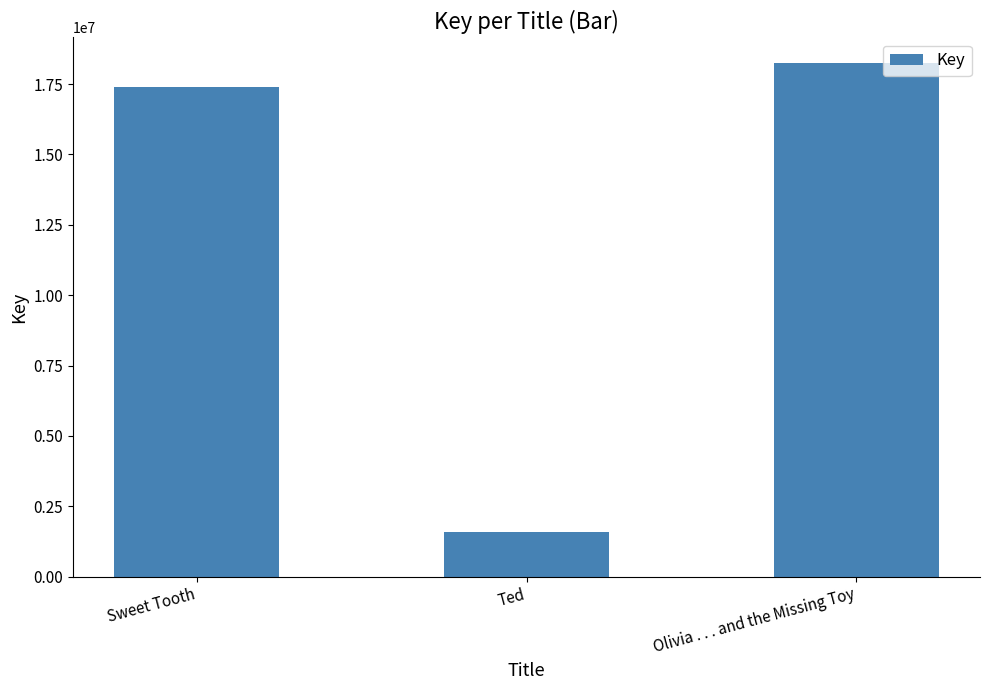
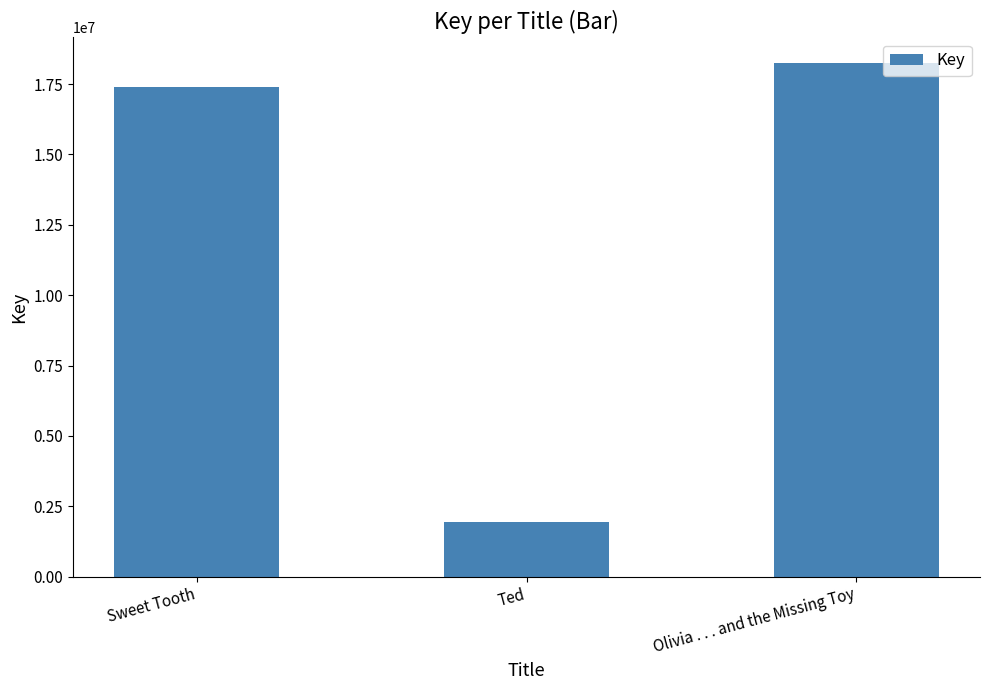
  {
    "Sweet Tooth": 17400000,
-   "Ted": 1600000,
+   "Ted": 1900000,
    "Olivia . . . and the Missing Toy": 18200000
  }
